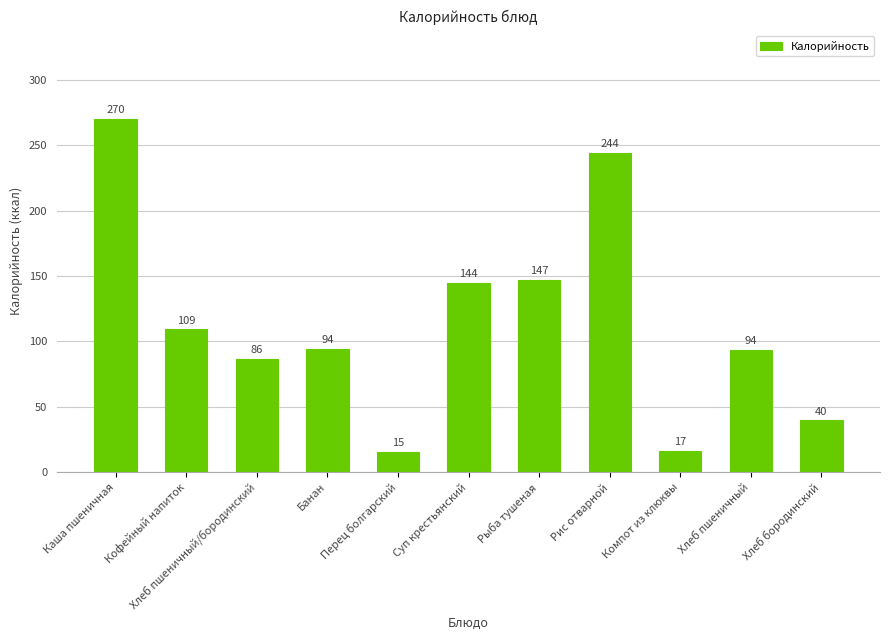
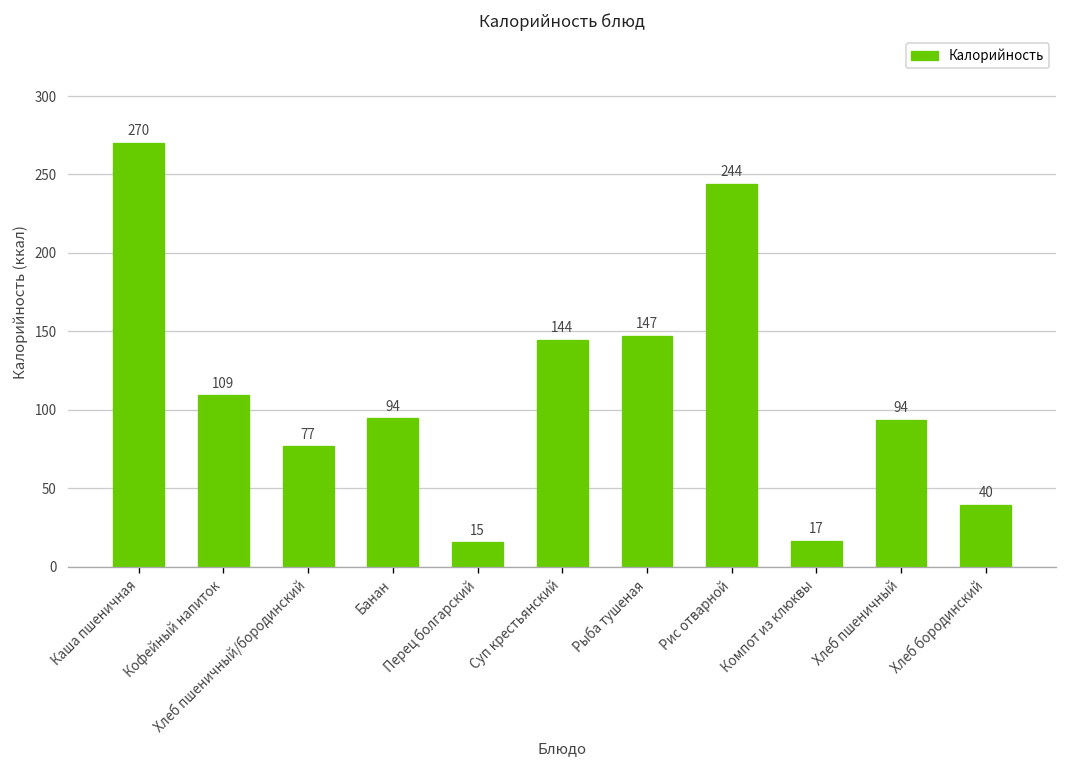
  {
    "Каша пшеничная": 270,
    "Кофейный напиток": 109,
-   "Хлеб пшеничный/бородинский": 86,
+   "Хлеб пшеничный/бородинский": 77,
    "Банан": 94,
    "Перец болгарский": 15,
    "Суп крестьянский": 144,
    "Рыба тушеная": 147,
    "Рис отварной": 244,
    "Компот из клюквы": 17,
    "Хлеб пшеничный": 94,
    "Хлеб бородинский": 40
  }
